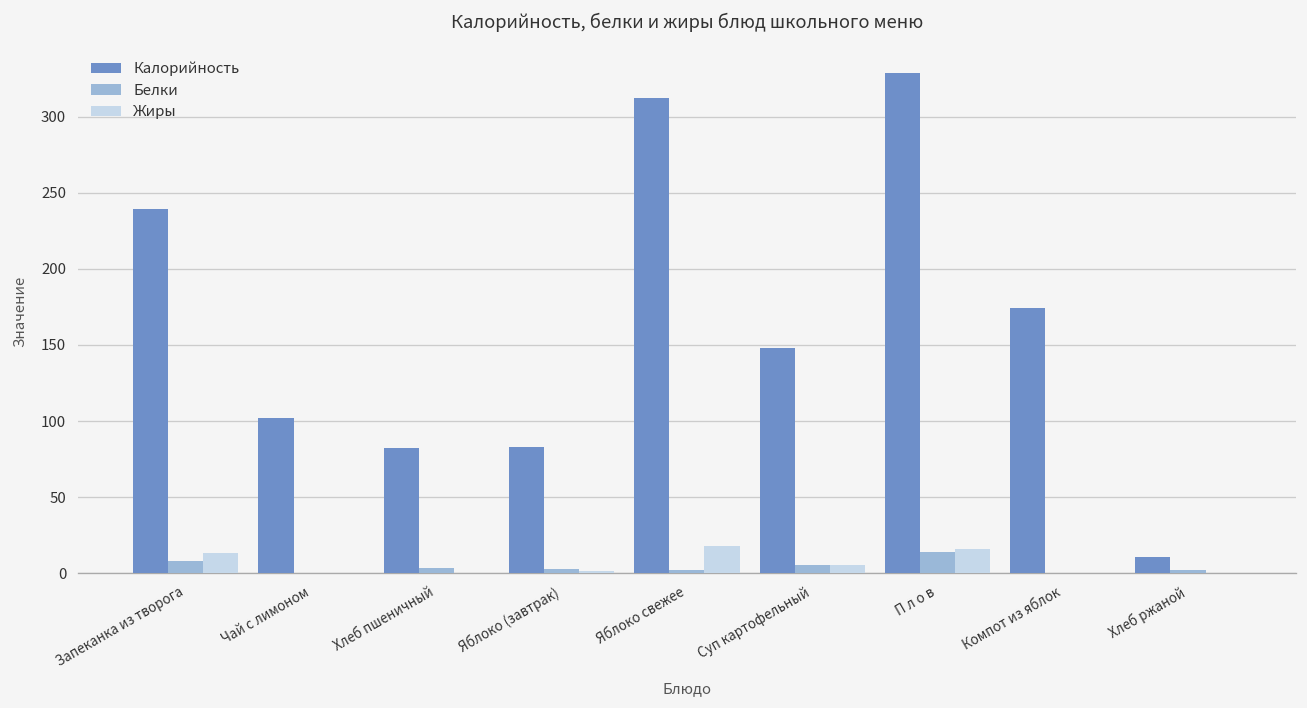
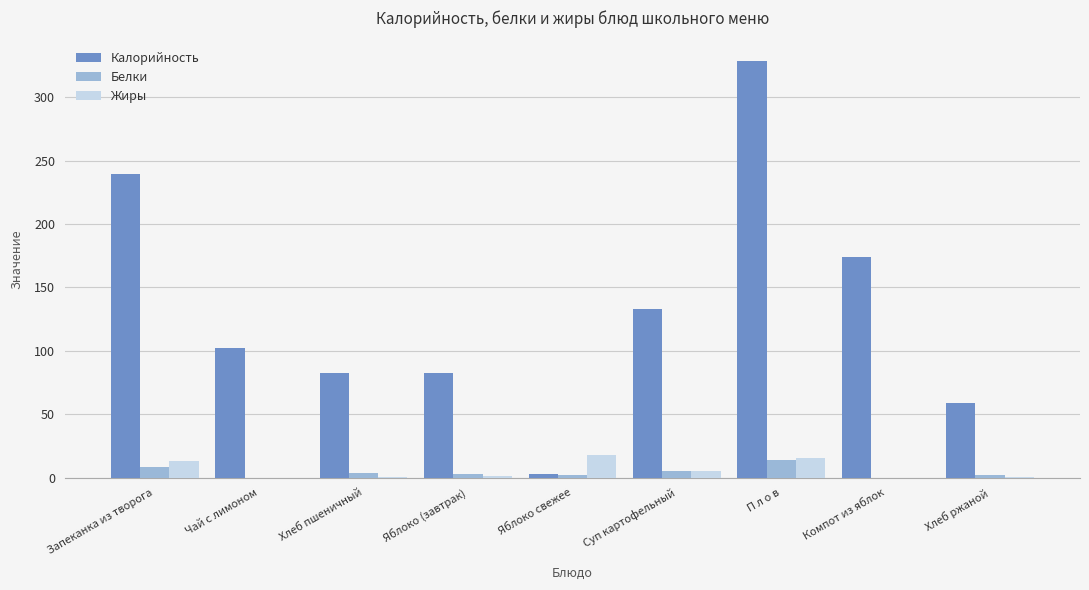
  {
    "Калорийность": {
      "Запеканка из творога": 239,
      "Чай с лимоном": 102,
      "Хлеб пшеничный": 83,
      "Яблоко (завтрак)": 83,
-     "Яблоко свежее": 312,
-     "Суп картофельный": 148,
+     "Яблоко свежее": 3,
+     "Суп картофельный": 133,
      "П л о в": 328,
      "Компот из яблок": 174,
-     "Хлеб ржаной": 11
+     "Хлеб ржаной": 59
    }
  }
